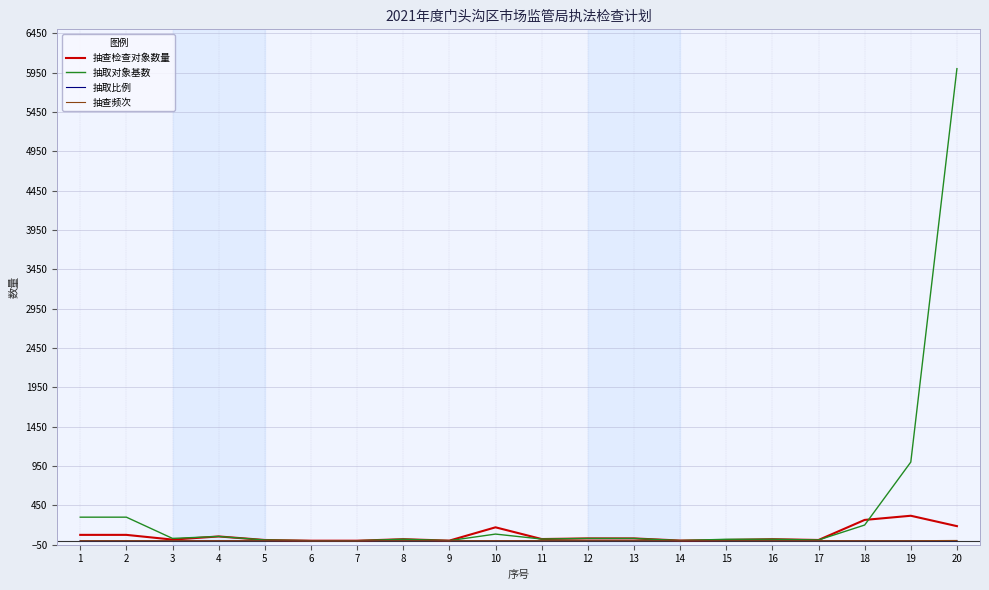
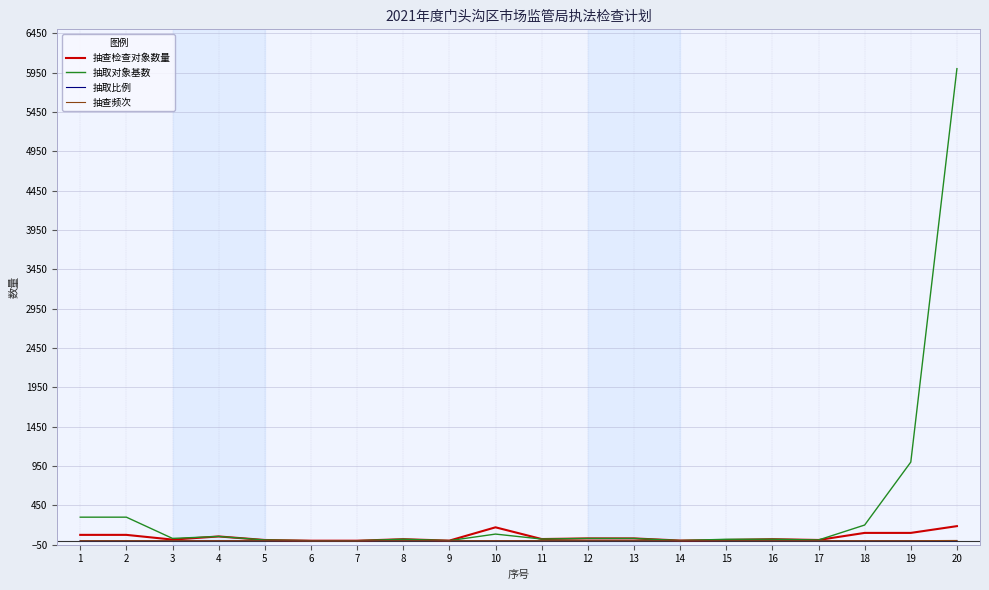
  {
    "抽查检查对象数量": {
      "1": 100,
      "2": 100,
      "10": 200,
-     "18": 300,
-     "19": 300,
+     "18": 100,
+     "19": 100,
      "20": 200
    },
    "抽取对象基数": {
      "1": 300,
      "2": 300,
      "10": 100,
      "18": 200,
      "19": 1000,
      "20": 6000
    }
  }
